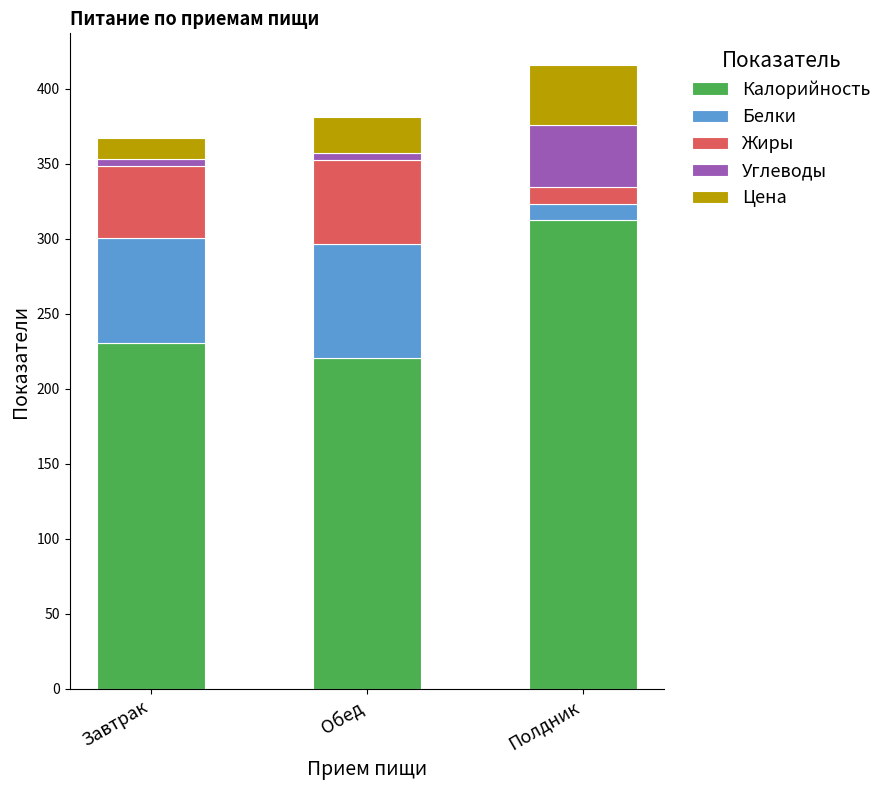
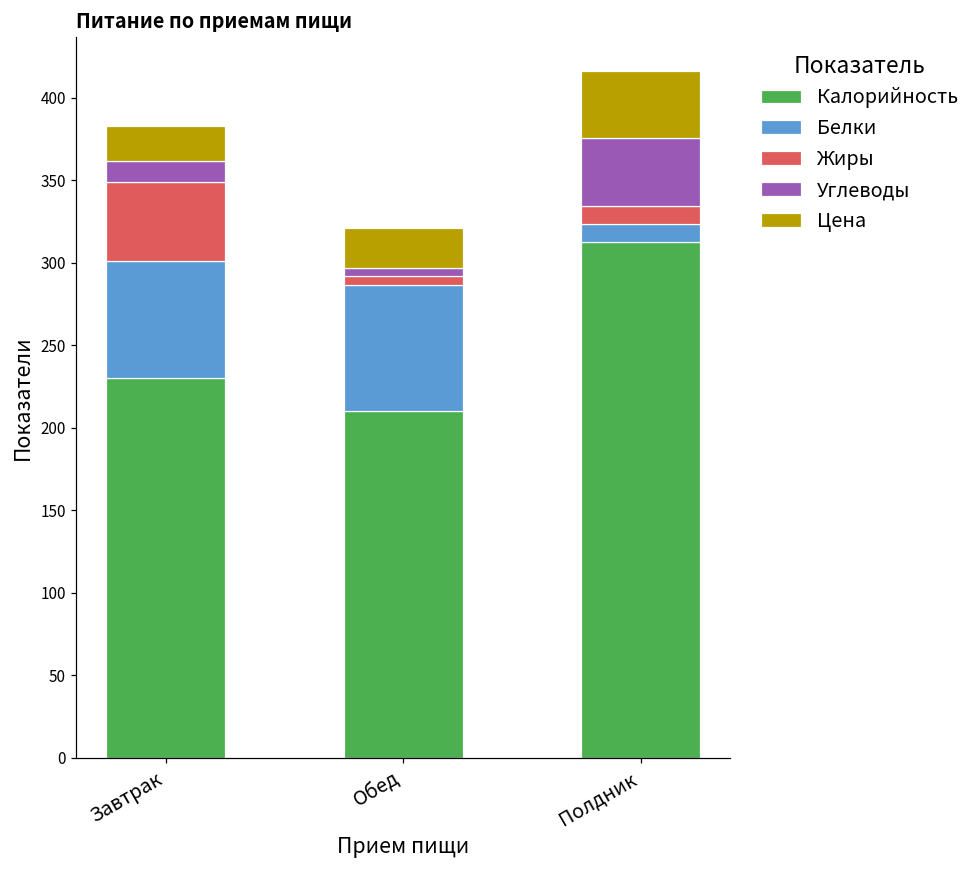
  {
    "Калорийность": {
      "Завтрак": 230,
-     "Обед": 220,
+     "Обед": 210,
      "Полдник": 312
    },
    "Белки": {
      "Завтрак": 70,
      "Обед": 76,
      "Полдник": 11
    },
    "Жиры": {
      "Завтрак": 48,
-     "Обед": 56,
+     "Обед": 6,
      "Полдник": 11
    },
    "Углеводы": {
-     "Завтрак": 5,
+     "Завтрак": 13,
      "Обед": 5,
      "Полдник": 41
    },
    "Цена": {
-     "Завтрак": 14,
+     "Завтрак": 22,
      "Обед": 24,
      "Полдник": 41
    }
  }
